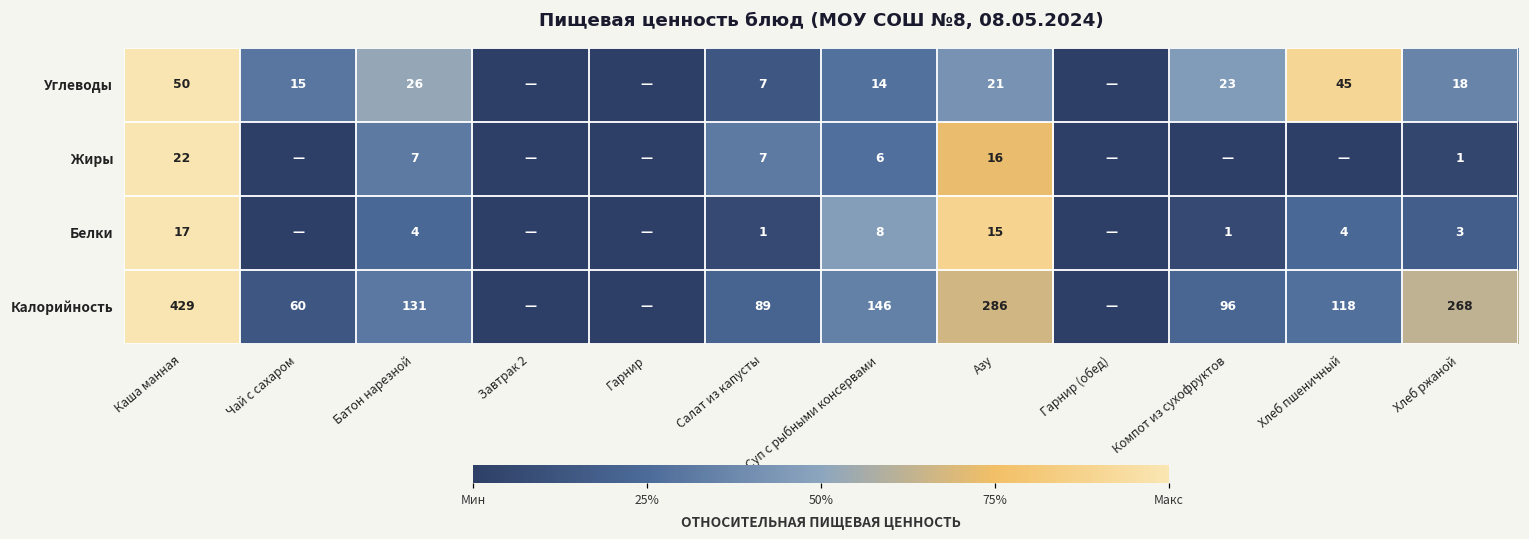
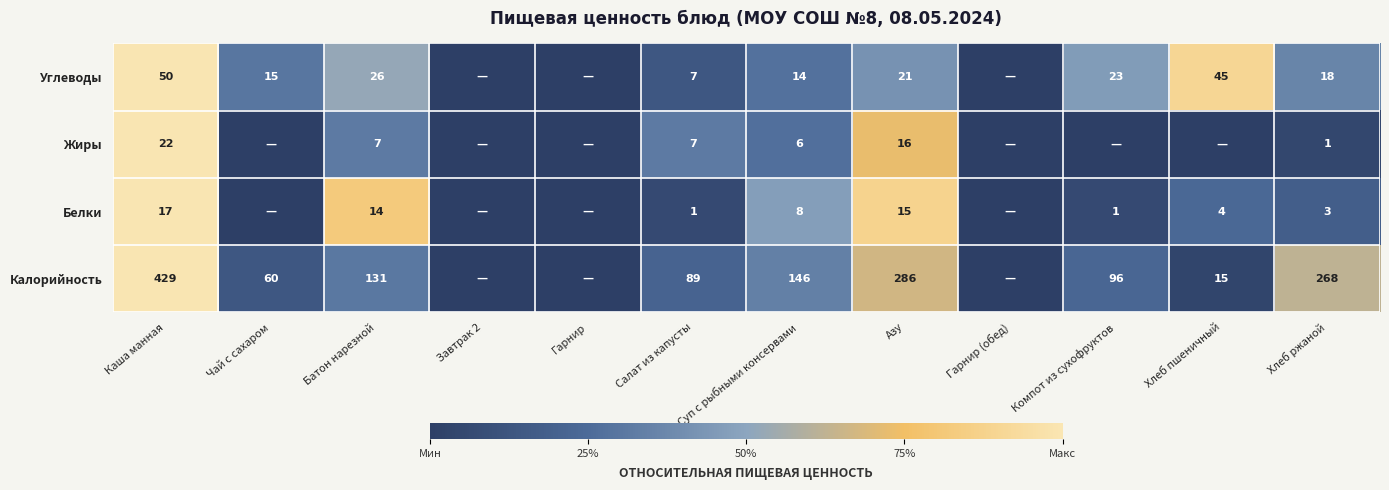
  {
    "Углеводы": {
      "Каша манная": 50,
      "Чай с сахаром": 15,
      "Батон нарезной": 26,
      "Салат из капусты": 7,
      "Суп с рыбными консервами": 14,
      "Азу": 21,
      "Компот из сухофруктов": 23,
      "Хлеб пшеничный": 45,
      "Хлеб ржаной": 18
    },
    "Жиры": {
      "Каша манная": 22,
      "Батон нарезной": 7,
      "Салат из капусты": 7,
      "Суп с рыбными консервами": 6,
      "Азу": 16,
      "Хлеб ржаной": 1
    },
    "Белки": {
      "Каша манная": 17,
-     "Батон нарезной": 4,
+     "Батон нарезной": 14,
      "Салат из капусты": 1,
      "Суп с рыбными консервами": 8,
      "Азу": 15,
      "Компот из сухофруктов": 1,
      "Хлеб пшеничный": 4,
      "Хлеб ржаной": 3
    },
    "Калорийность": {
      "Каша манная": 429,
      "Чай с сахаром": 60,
      "Батон нарезной": 131,
      "Салат из капусты": 89,
      "Суп с рыбными консервами": 146,
      "Азу": 286,
      "Компот из сухофруктов": 96,
-     "Хлеб пшеничный": 118,
+     "Хлеб пшеничный": 15,
      "Хлеб ржаной": 268
    }
  }
